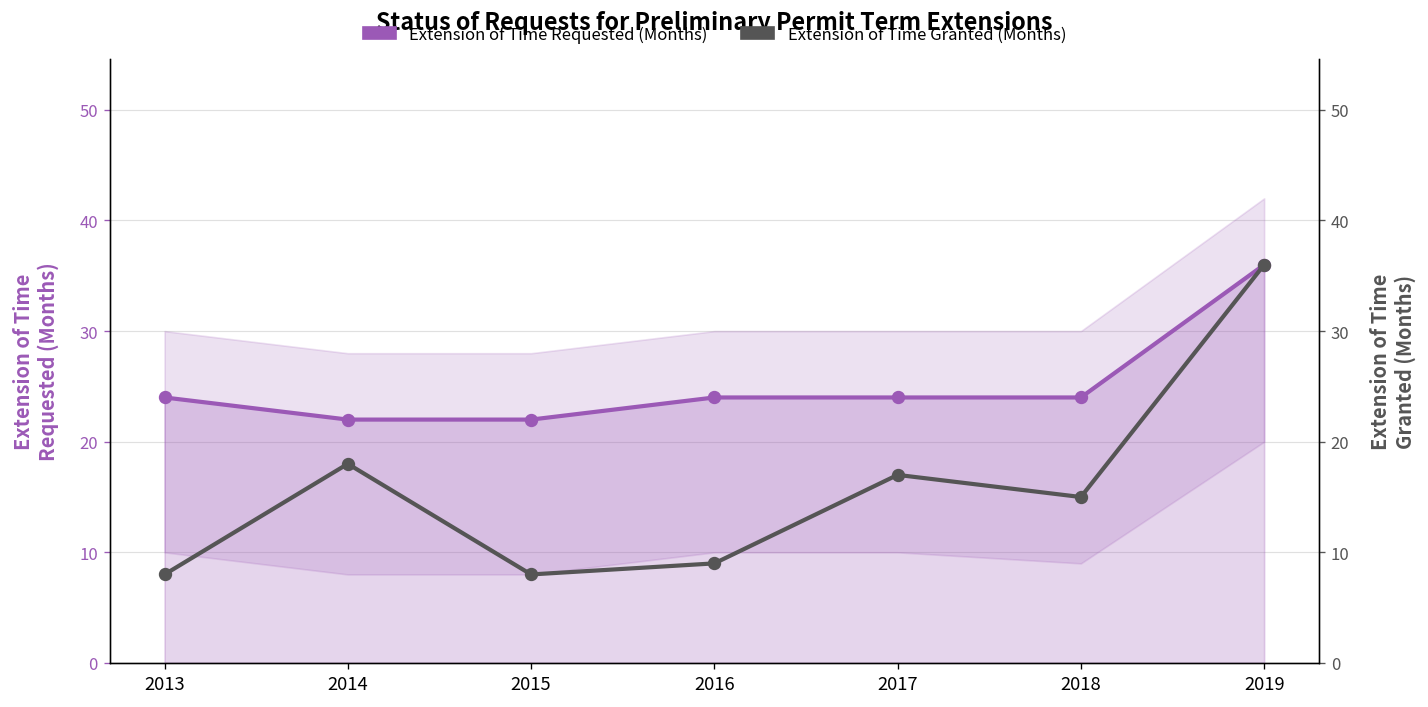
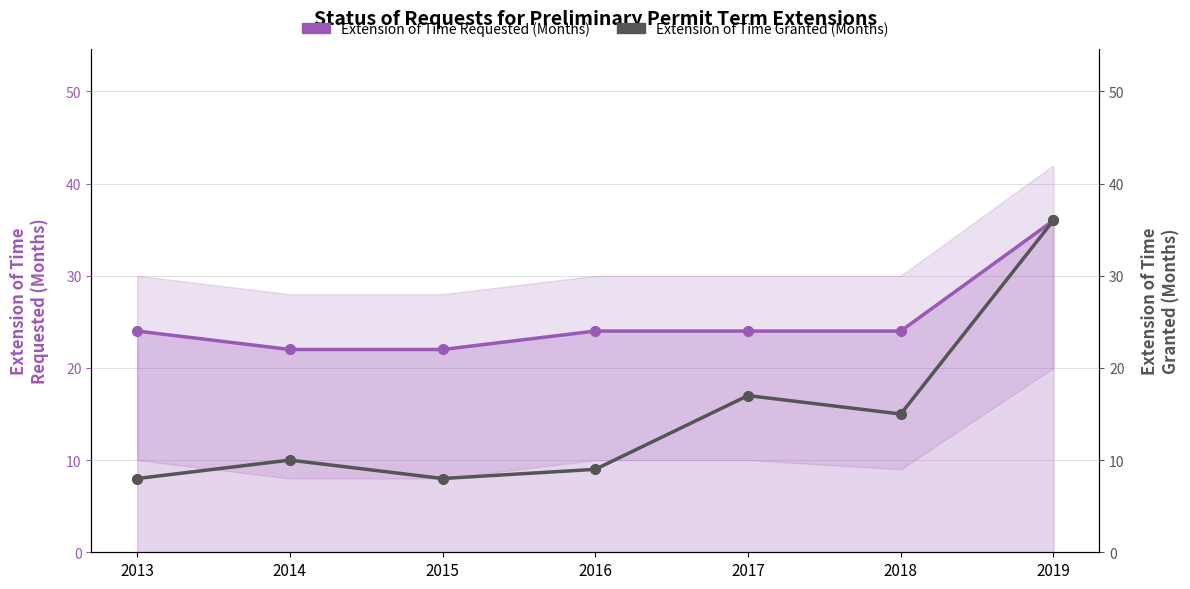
  {
    "Extension of Time Granted (Months)": {
      "2013": 8,
-     "2014": 18,
+     "2014": 10,
      "2015": 8,
      "2016": 9,
      "2017": 17,
      "2018": 15,
      "2019": 36
    }
  }
